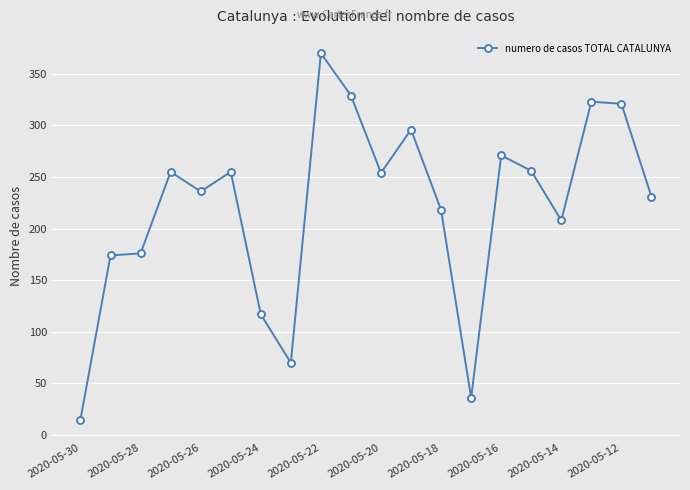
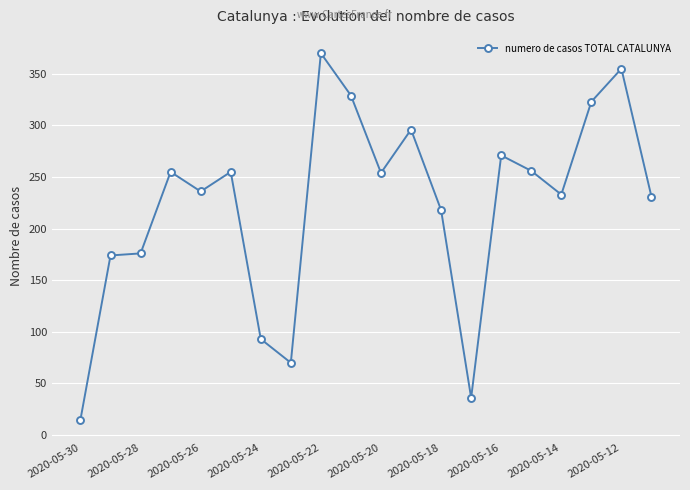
  {
    "2020-05-30": 15,
    "2020-05-28": 176,
    "2020-05-26": 236,
-   "2020-05-24": 117,
+   "2020-05-24": 93,
    "2020-05-22": 370,
    "2020-05-20": 254,
    "2020-05-18": 218,
    "2020-05-16": 271,
-   "2020-05-14": 208,
-   "2020-05-12": 321
+   "2020-05-14": 233,
+   "2020-05-12": 355
  }
